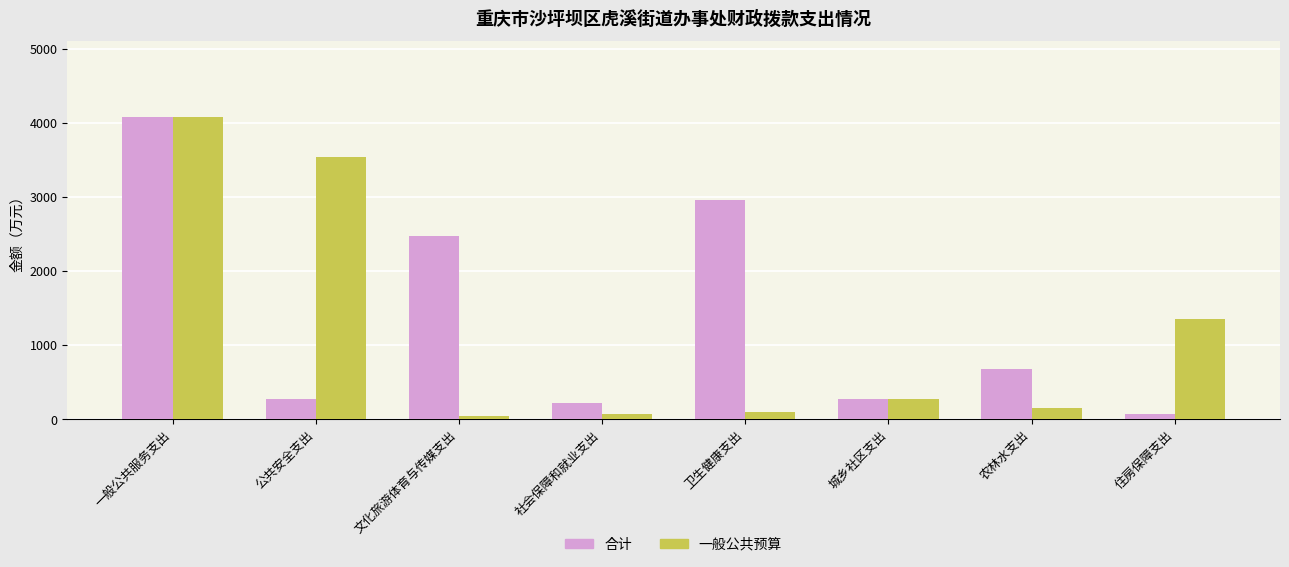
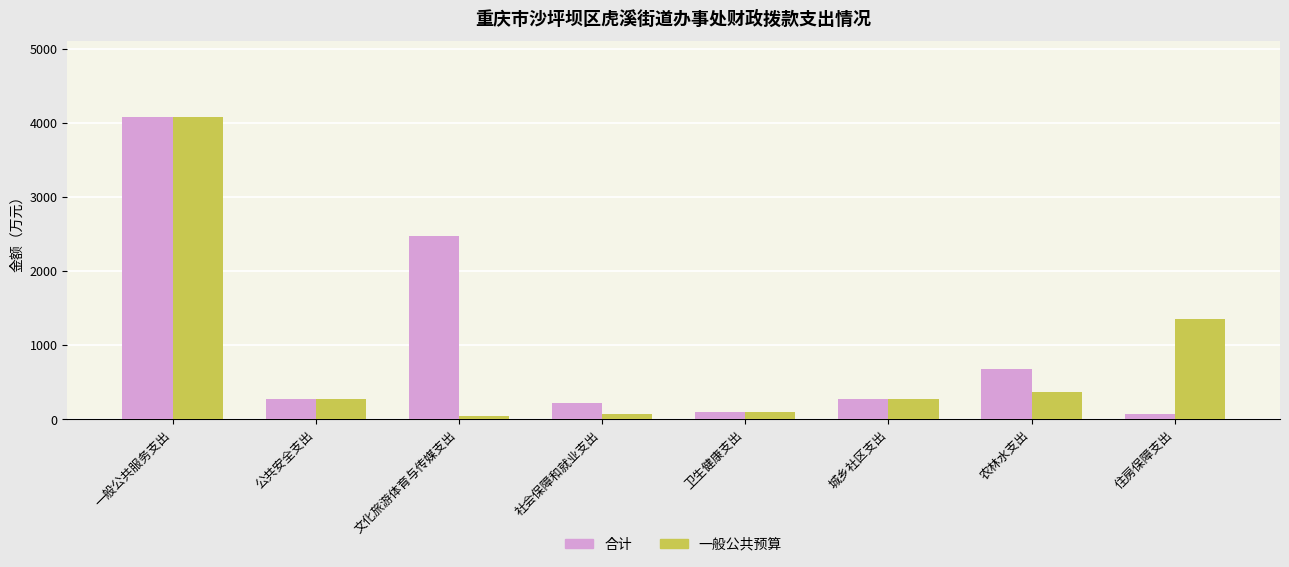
  {
    "合计": {
      "一般公共服务支出": 4100,
      "公共安全支出": 300,
      "文化旅游体育与传媒支出": 2500,
      "社会保障和就业支出": 200,
-     "卫生健康支出": 3000,
+     "卫生健康支出": 100,
      "城乡社区支出": 300,
      "农林水支出": 700,
      "住房保障支出": 100
    },
    "一般公共预算": {
      "一般公共服务支出": 4100,
-     "公共安全支出": 3500,
+     "公共安全支出": 300,
      "文化旅游体育与传媒支出": 0,
      "社会保障和就业支出": 100,
      "卫生健康支出": 100,
      "城乡社区支出": 300,
-     "农林水支出": 100,
+     "农林水支出": 400,
      "住房保障支出": 1300
    }
  }
